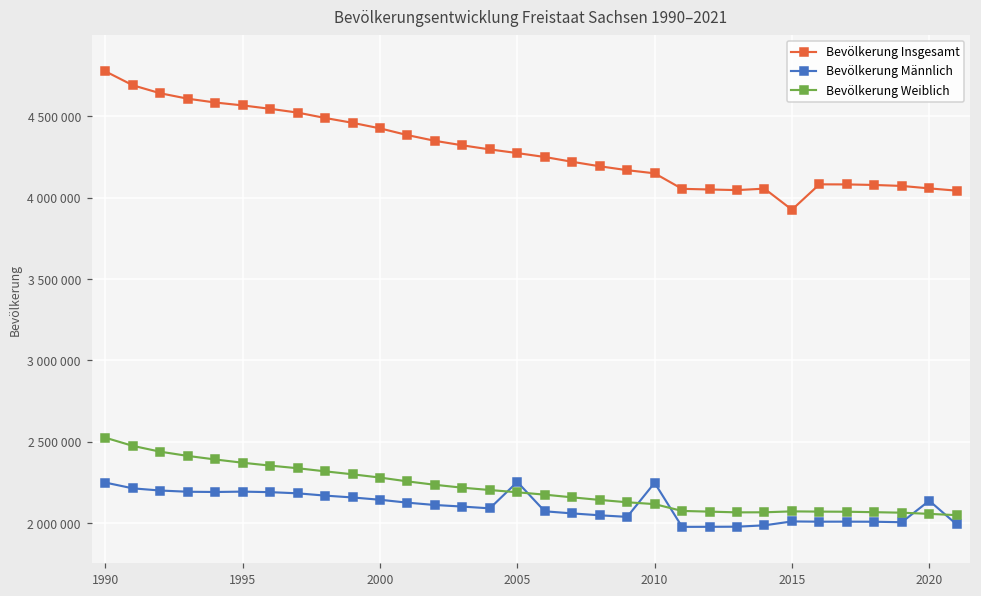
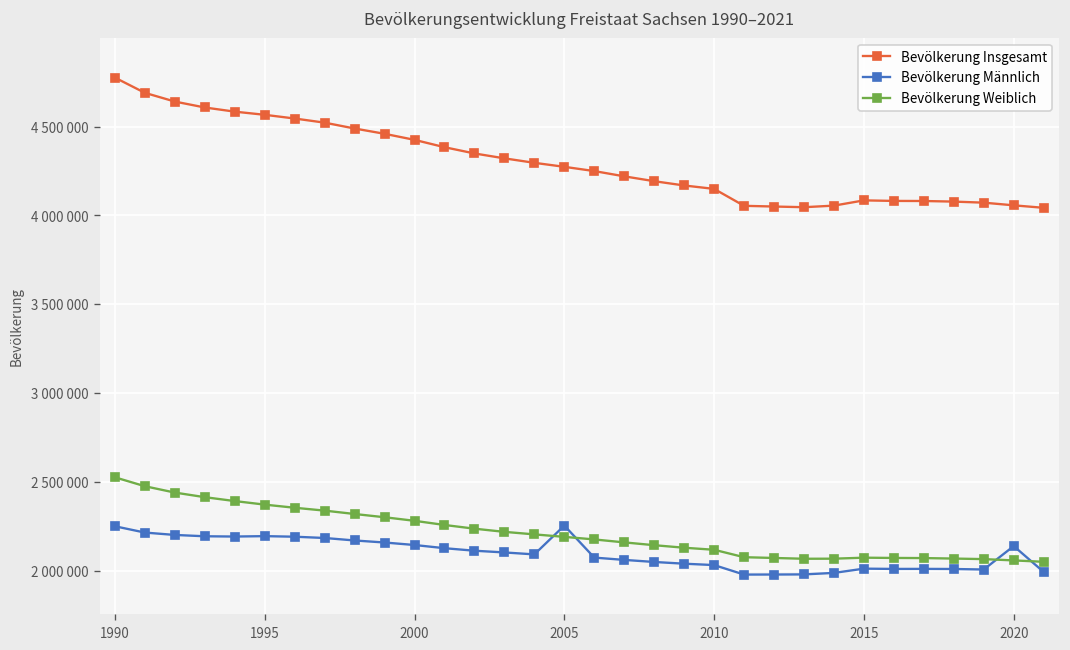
  {
    "Bevölkerung Insgesamt": {
      "1990": 4780000,
      "1995": 4570000,
      "2000": 4430000,
      "2005": 4270000,
      "2010": 4150000,
-     "2015": 3930000,
+     "2015": 4080000,
      "2020": 4060000
    },
    "Bevölkerung Männlich": {
      "1990": 2250000,
      "1995": 2190000,
      "2000": 2140000,
      "2005": 2250000,
-     "2010": 2250000,
+     "2010": 2030000,
      "2015": 2010000,
      "2020": 2140000
    },
    "Bevölkerung Weiblich": {
      "1990": 2530000,
      "1995": 2370000,
      "2000": 2280000,
      "2005": 2190000,
      "2010": 2120000,
      "2015": 2070000,
      "2020": 2060000
    }
  }
